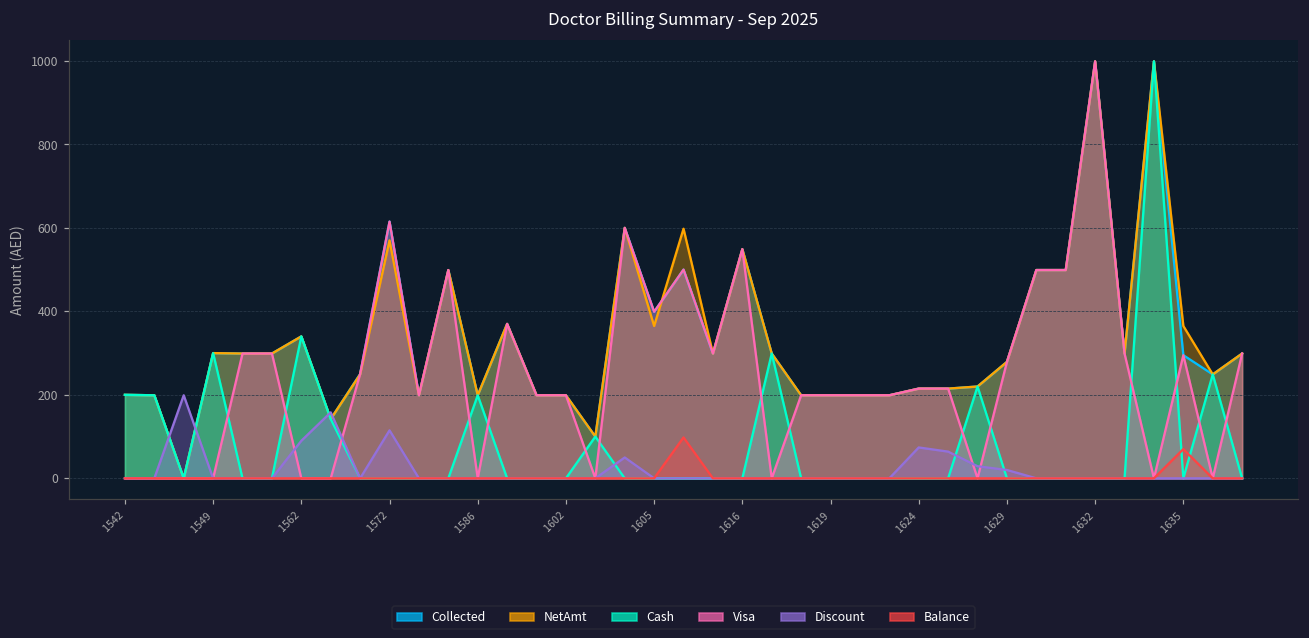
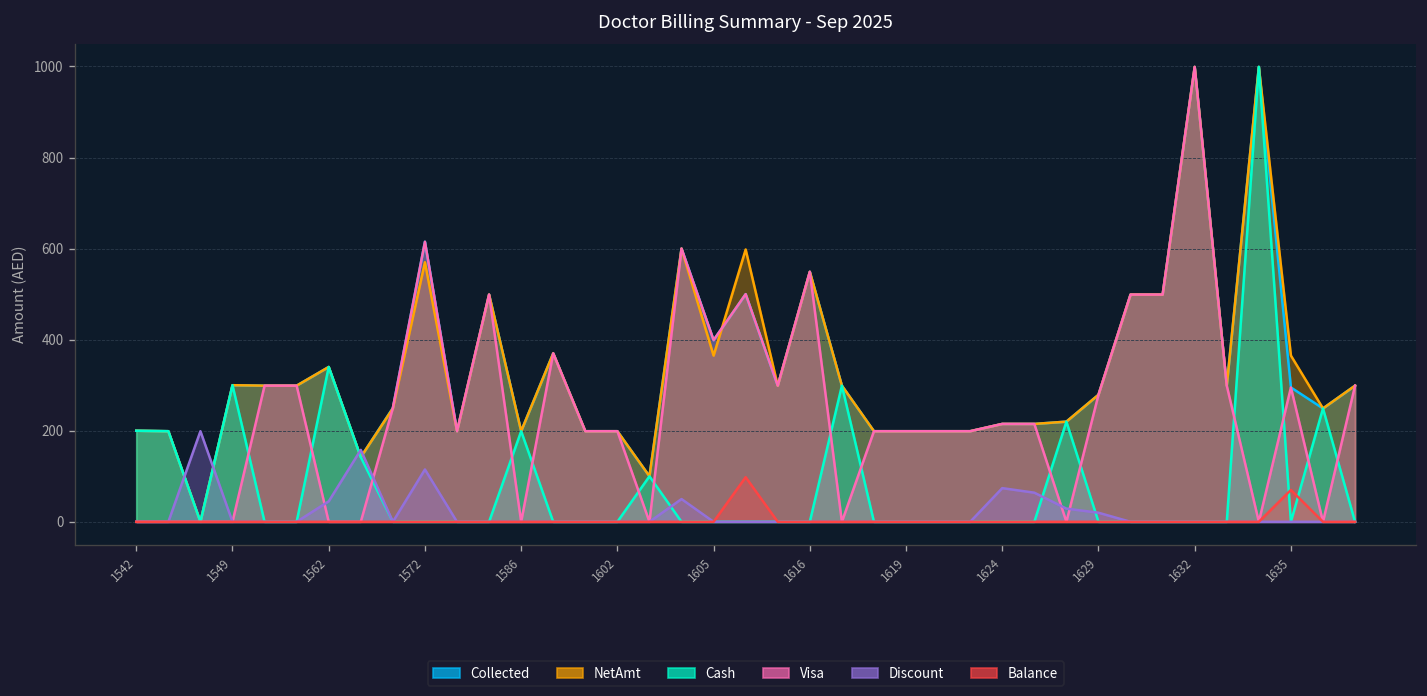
  {
    "NetAmt": {
      "1572": 570,
      "1605": 370,
      "1635": 370
    },
    "Discount": {
-     "1562": 90,
+     "1562": 50,
      "1572": 120,
      "1624": 70,
      "1629": 20
    },
    "Balance": {
      "1635": 70
    }
  }
